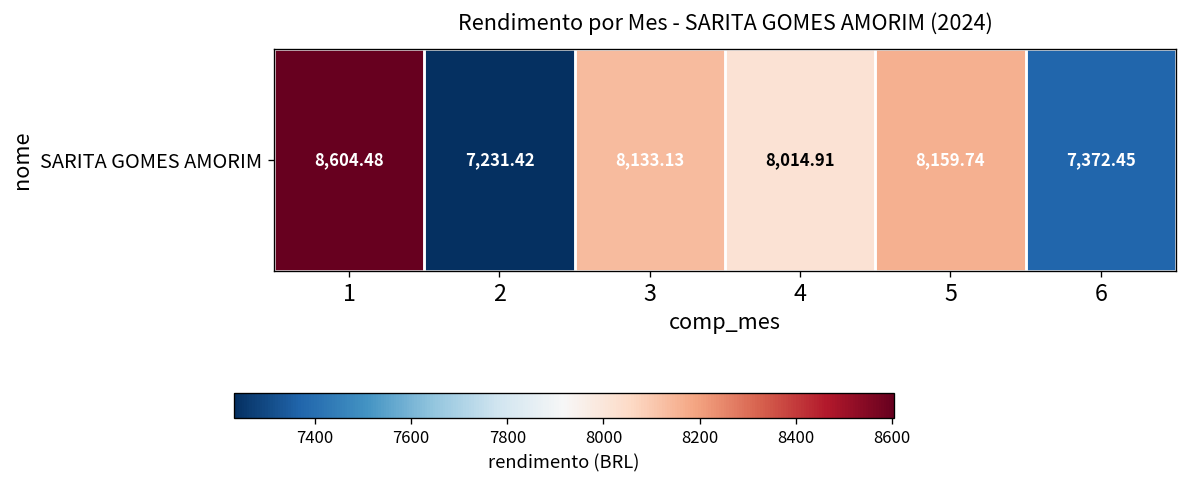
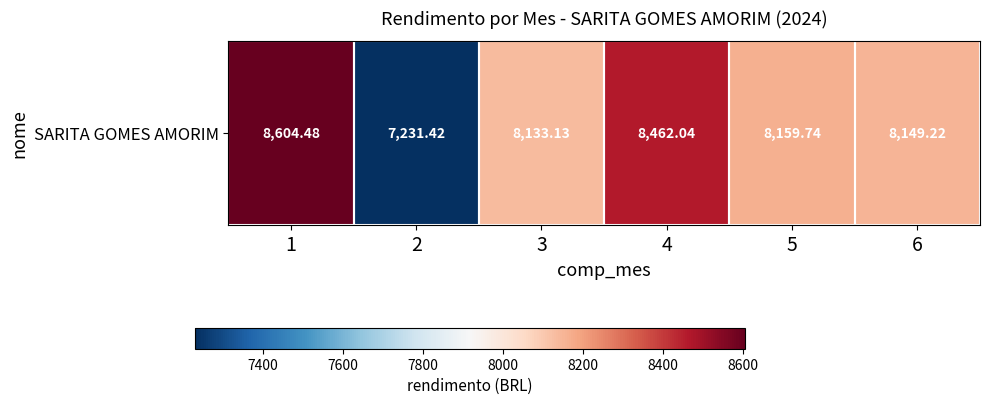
  {
    "SARITA GOMES AMORIM": {
      "1": "8,604.48",
      "2": "7,231.42",
      "3": "8,133.13",
-     "4": "8,014.91",
+     "4": "8,462.04",
      "5": "8,159.74",
-     "6": "7,372.45"
+     "6": "8,149.22"
    }
  }
